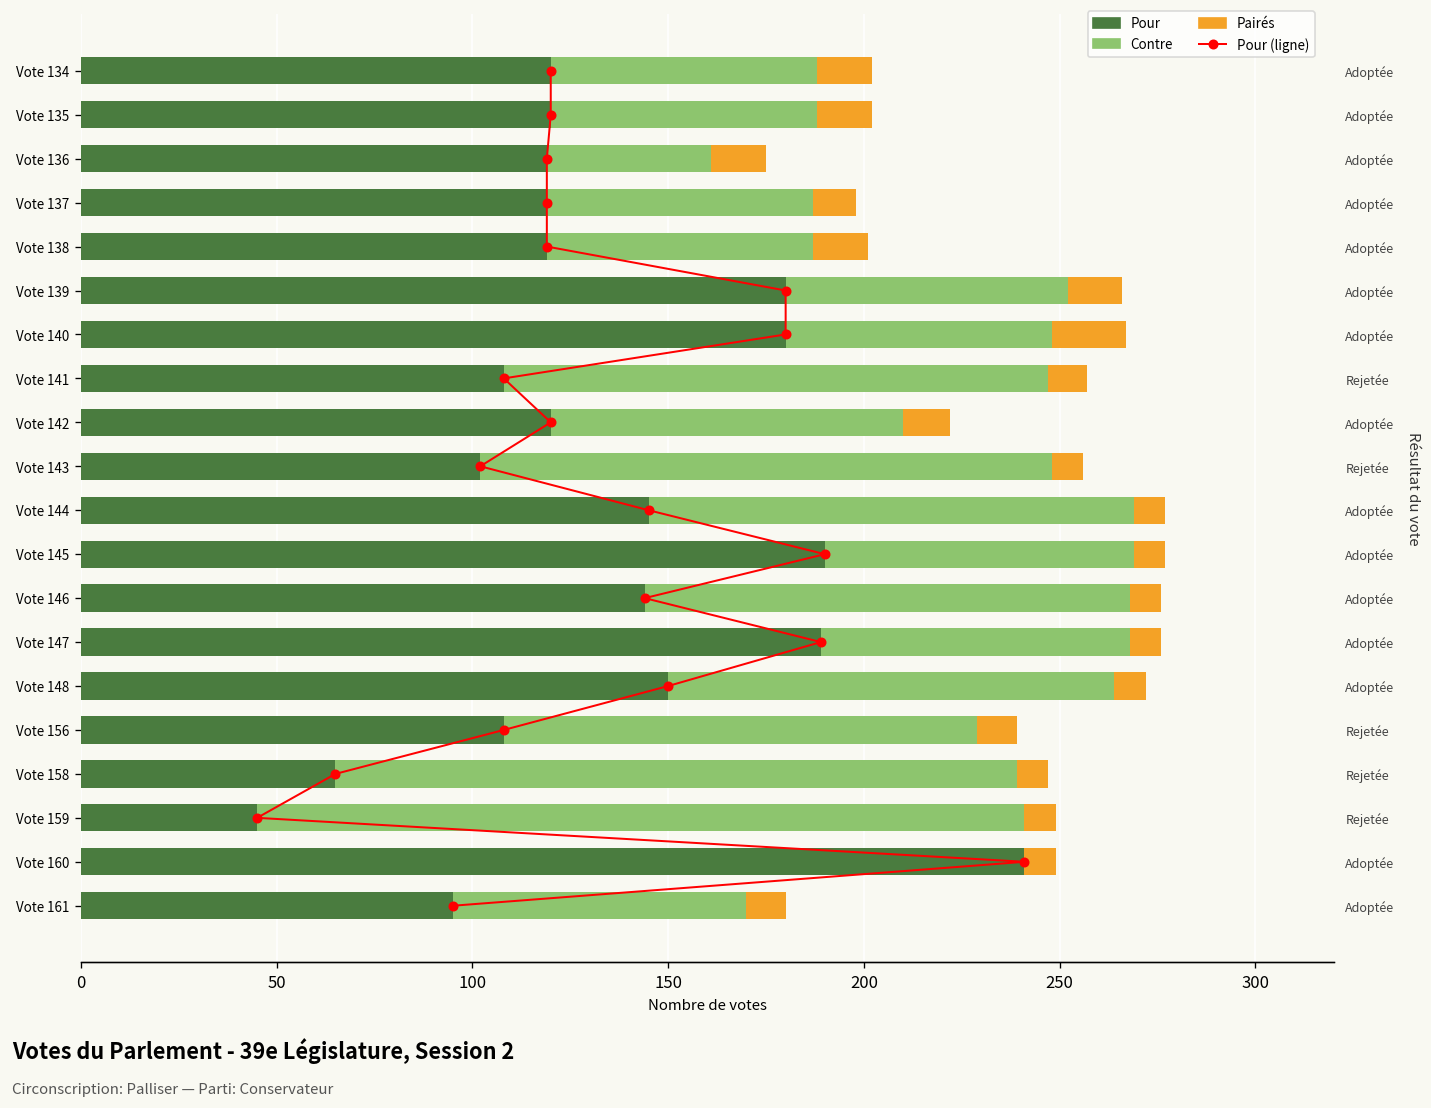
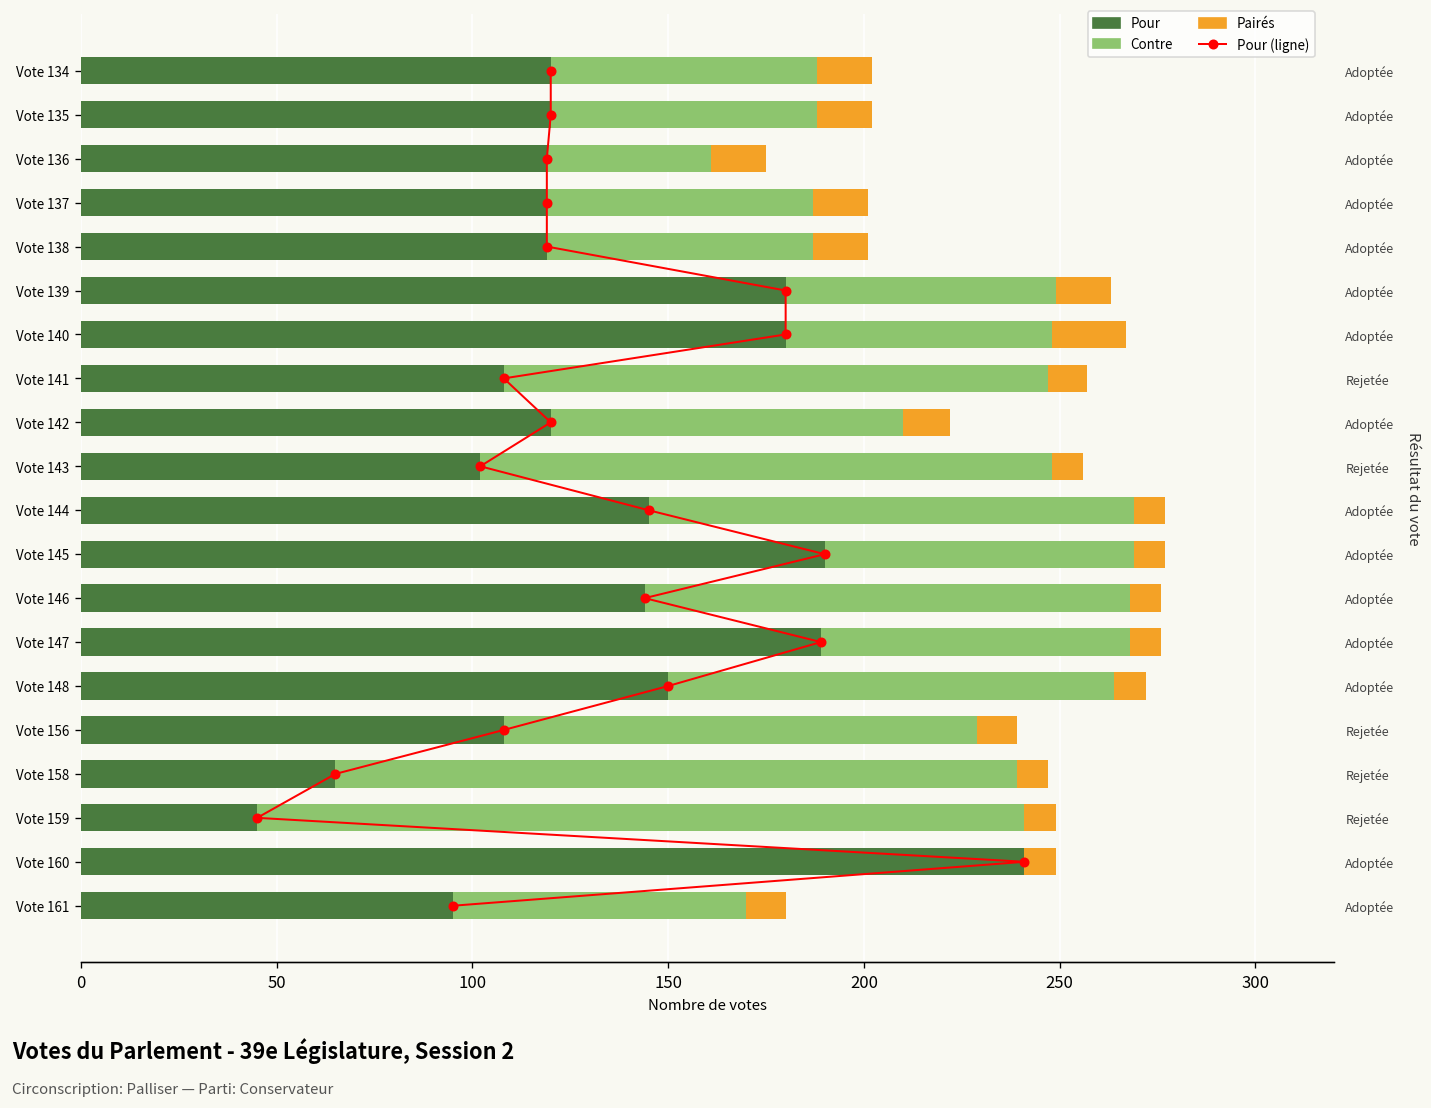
  {
    "Pour": {
      "Vote 134": 120,
      "Vote 135": 120,
      "Vote 136": 119,
      "Vote 137": 119,
      "Vote 138": 119,
      "Vote 139": 180,
      "Vote 140": 180,
      "Vote 141": 108,
      "Vote 142": 120,
      "Vote 143": 102,
      "Vote 144": 145,
      "Vote 145": 190,
      "Vote 146": 144,
      "Vote 147": 189,
      "Vote 148": 150,
      "Vote 156": 108,
      "Vote 158": 65,
      "Vote 159": 45,
      "Vote 160": 241,
      "Vote 161": 95
    },
    "Contre": {
      "Vote 134": 68,
      "Vote 135": 68,
      "Vote 136": 42,
      "Vote 137": 68,
      "Vote 138": 68,
-     "Vote 139": 72,
+     "Vote 139": 69,
      "Vote 140": 68,
      "Vote 141": 139,
      "Vote 142": 90,
      "Vote 143": 146,
      "Vote 144": 124,
      "Vote 145": 79,
      "Vote 146": 124,
      "Vote 147": 79,
      "Vote 148": 114,
      "Vote 156": 121,
      "Vote 158": 174,
      "Vote 159": 196,
      "Vote 160": 0,
      "Vote 161": 75
    },
    "Pairés": {
      "Vote 134": 14,
      "Vote 135": 14,
      "Vote 136": 14,
-     "Vote 137": 11,
+     "Vote 137": 14,
      "Vote 138": 14,
      "Vote 139": 14,
      "Vote 140": 19,
      "Vote 141": 10,
      "Vote 142": 12,
      "Vote 143": 8,
      "Vote 144": 8,
      "Vote 145": 8,
      "Vote 146": 8,
      "Vote 147": 8,
      "Vote 148": 8,
      "Vote 156": 10,
      "Vote 158": 8,
      "Vote 159": 8,
      "Vote 160": 8,
      "Vote 161": 10
    }
  }
